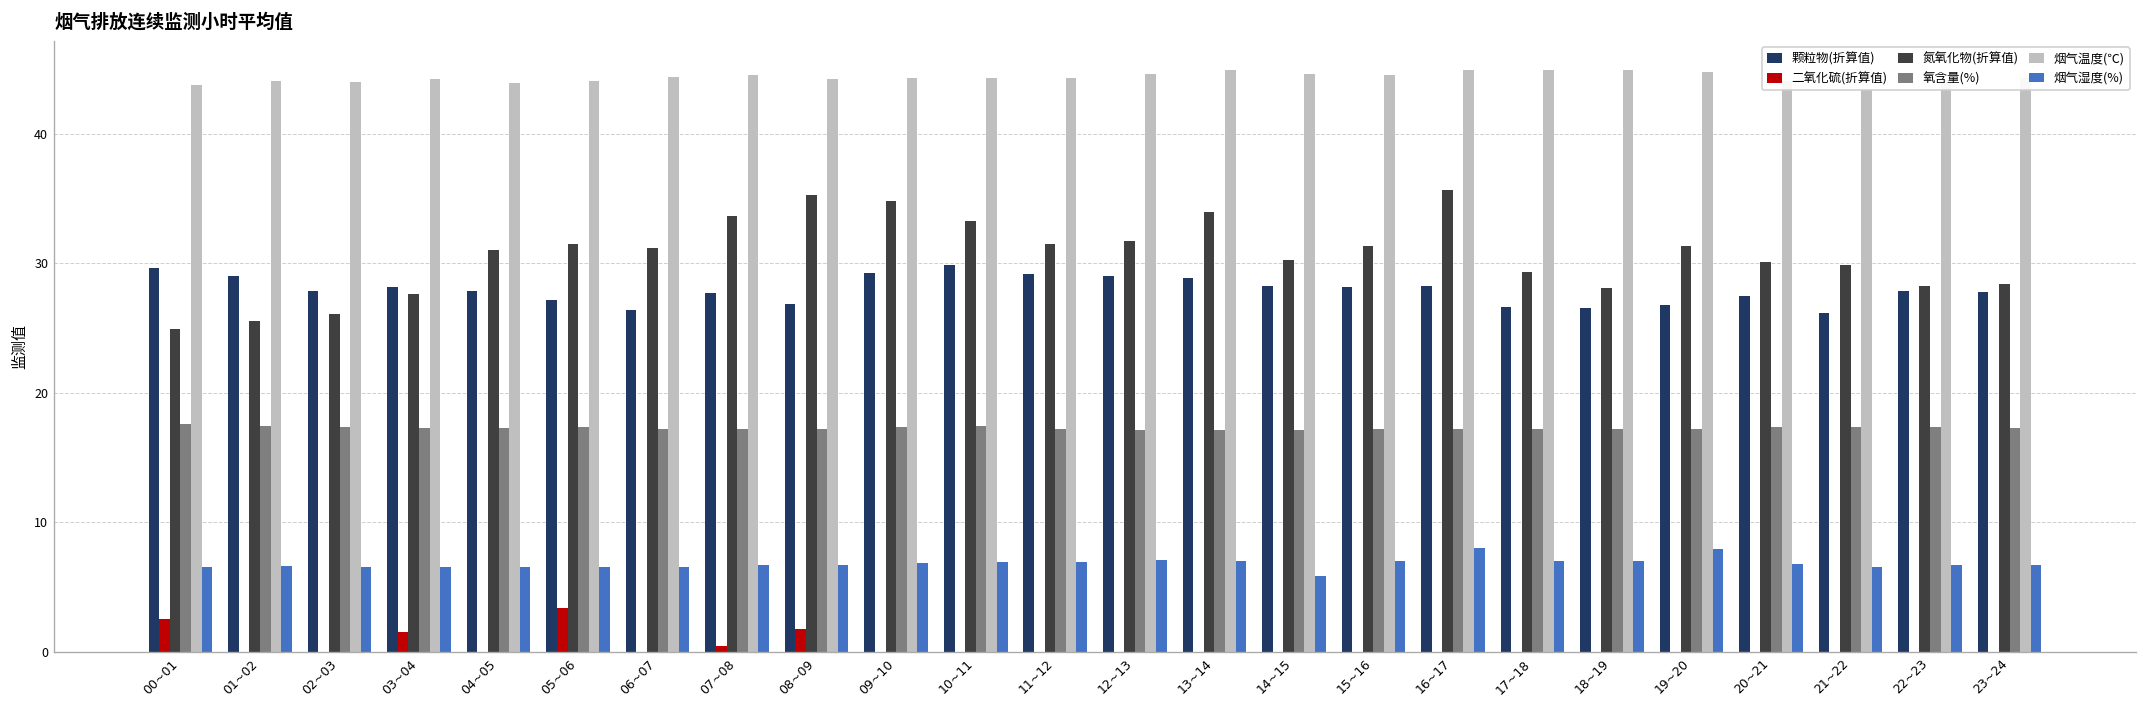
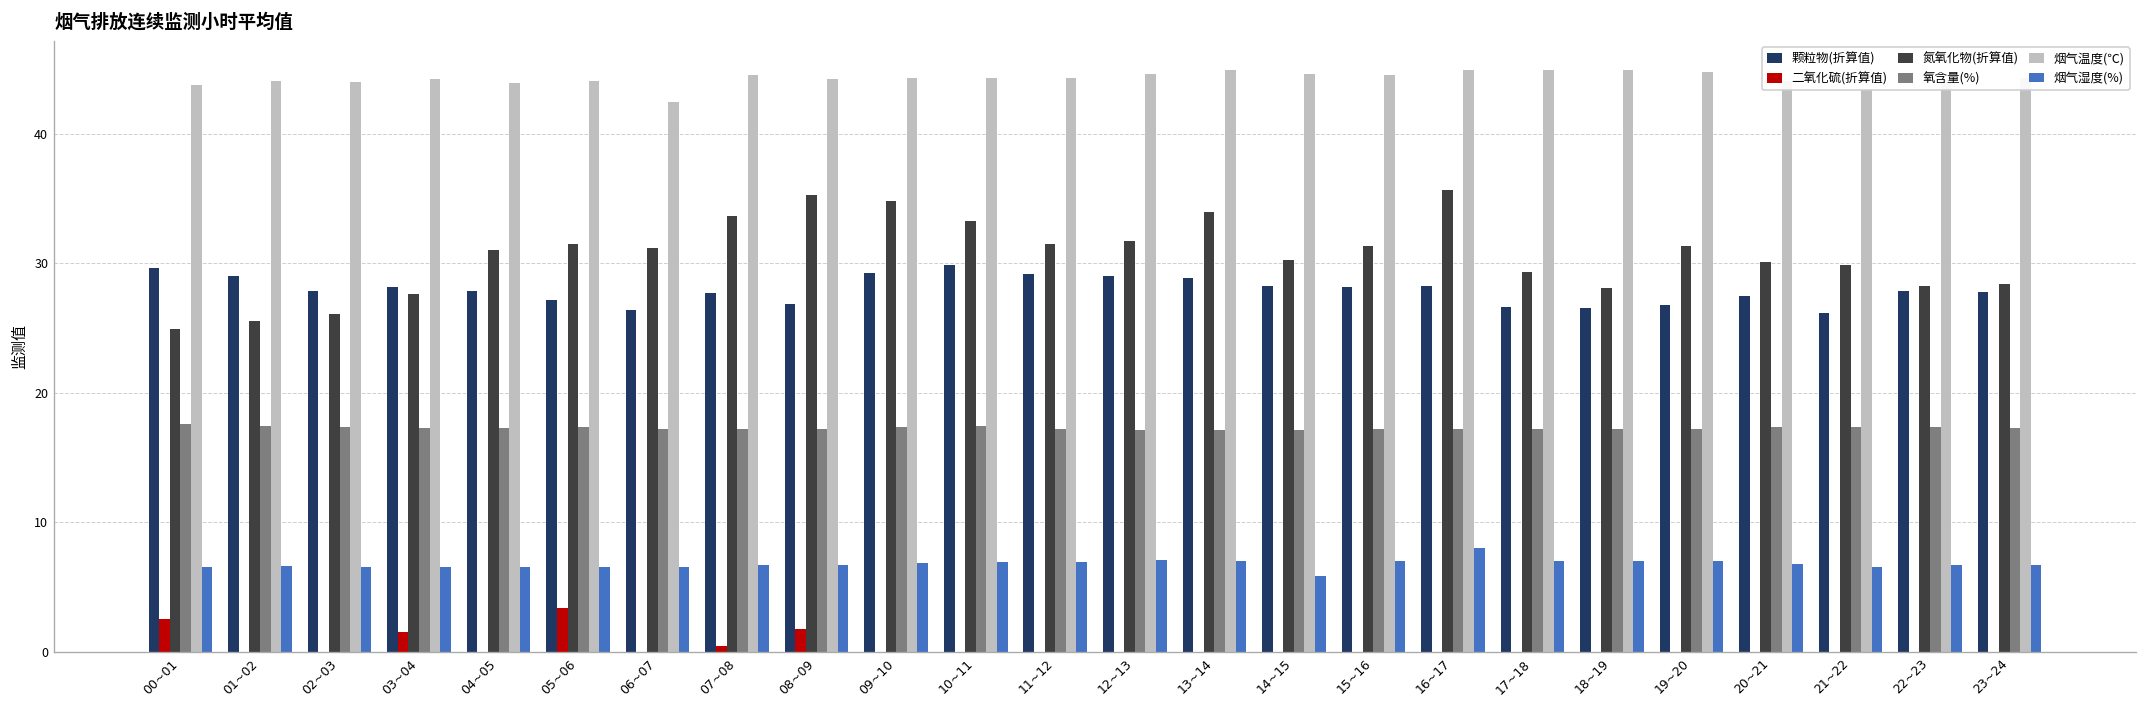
  {
    "二氧化硫(折算值)": {
      "00~01": 2.5,
      "01~02": 0.0,
      "02~03": 0.0,
      "03~04": 1.5,
      "04~05": 0.0,
      "05~06": 3.4,
      "06~07": 0.0,
      "07~08": 0.5,
      "08~09": 1.8,
      "09~10": 0.0,
      "10~11": 0.0,
      "11~12": 0.0,
      "12~13": 0.0,
      "13~14": 0.0,
      "14~15": 0.0,
      "15~16": 0.0,
      "16~17": 0.0,
      "17~18": 0.0,
      "18~19": 0.0,
      "19~20": 0.0,
      "20~21": 0.0,
      "21~22": 0.0,
      "22~23": 0.0,
      "23~24": 0.0
    },
    "氧含量(%)": {
      "00~01": 17.6,
      "01~02": 17.4,
      "02~03": 17.3,
      "03~04": 17.3,
      "04~05": 17.3,
      "05~06": 17.4,
      "06~07": 17.2,
      "07~08": 17.2,
      "08~09": 17.2,
      "09~10": 17.4,
      "10~11": 17.4,
      "11~12": 17.2,
      "12~13": 17.1,
      "13~14": 17.1,
      "14~15": 17.1,
      "15~16": 17.2,
      "16~17": 17.2,
      "17~18": 17.2,
      "18~19": 17.2,
      "19~20": 17.2,
      "20~21": 17.4,
      "21~22": 17.3,
      "22~23": 17.3,
      "23~24": 17.3
    },
    "烟气温度(℃)": {
      "00~01": 43.7,
      "01~02": 44.1,
      "02~03": 44.0,
      "03~04": 44.2,
      "04~05": 43.9,
      "05~06": 44.0,
-     "06~07": 44.3,
+     "06~07": 42.5,
      "07~08": 44.5,
      "08~09": 44.2,
      "09~10": 44.3,
      "10~11": 44.3,
      "11~12": 44.3,
      "12~13": 44.6,
      "13~14": 44.9,
      "14~15": 44.6,
      "15~16": 44.5,
      "16~17": 44.9,
      "17~18": 44.9,
      "18~19": 44.9,
      "19~20": 44.8
    },
    "烟气湿度(%)": {
      "00~01": 6.6,
      "01~02": 6.6,
      "02~03": 6.6,
      "03~04": 6.6,
      "04~05": 6.5,
      "05~06": 6.6,
      "06~07": 6.6,
      "07~08": 6.7,
      "08~09": 6.7,
      "09~10": 6.9,
      "10~11": 6.9,
      "11~12": 6.9,
      "12~13": 7.1,
      "13~14": 7.0,
      "14~15": 5.9,
      "15~16": 7.0,
      "16~17": 8.0,
      "17~18": 7.0,
      "18~19": 7.0,
-     "19~20": 7.9,
+     "19~20": 7.0,
      "20~21": 6.7,
      "21~22": 6.6,
      "22~23": 6.7,
      "23~24": 6.7
    }
  }
